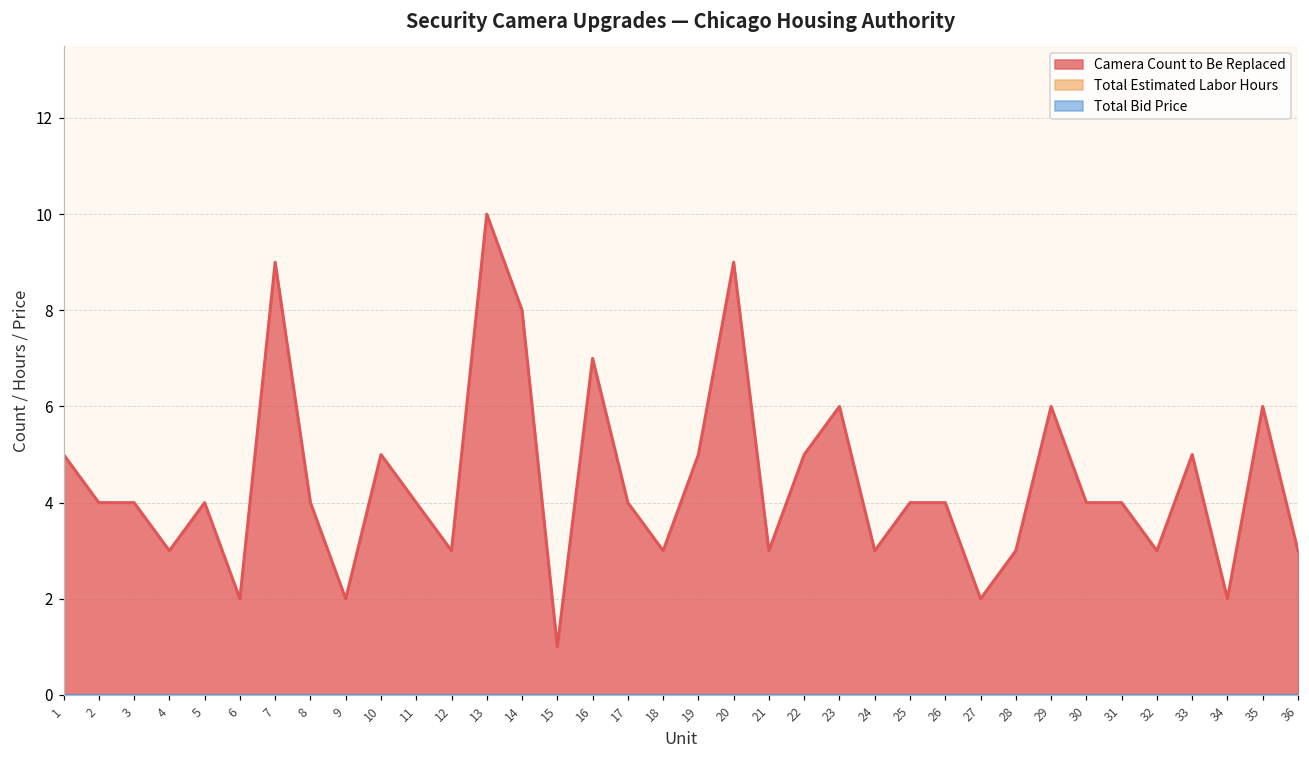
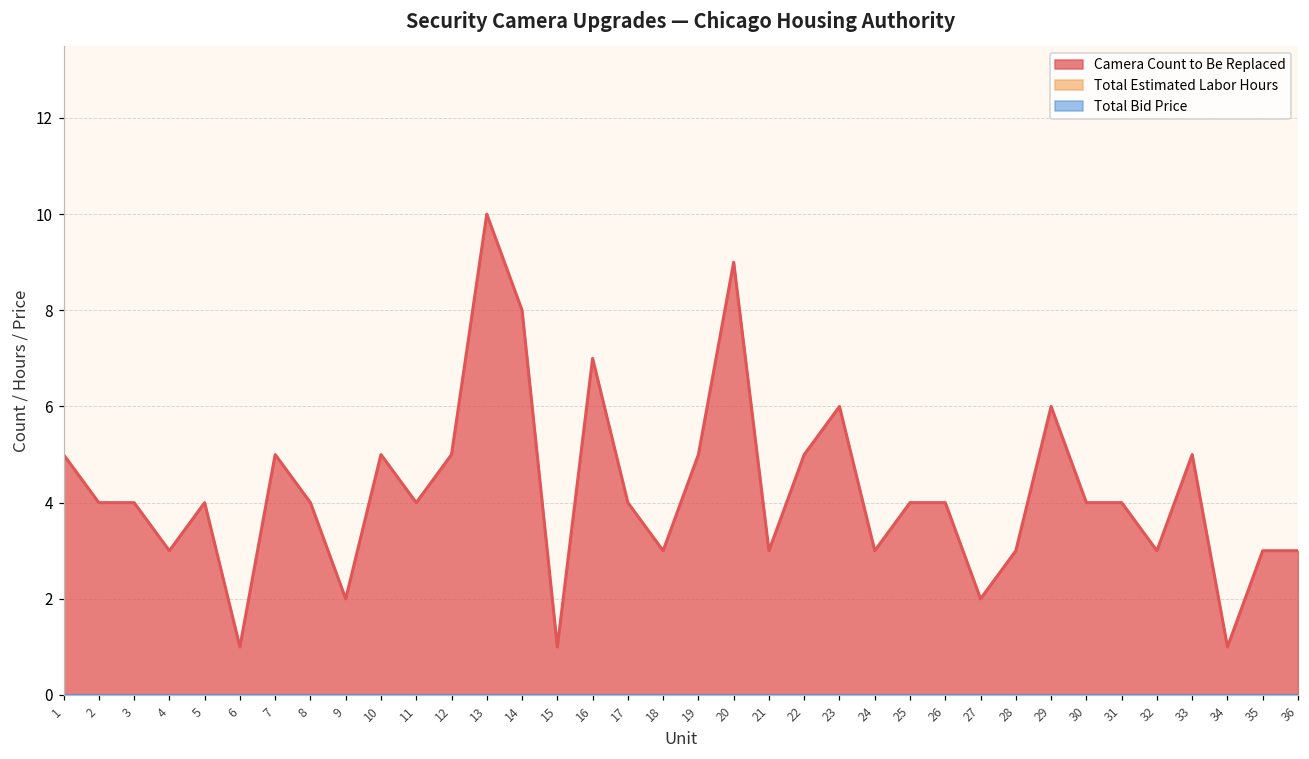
  {
    "Camera Count to Be Replaced": {
      "1": 5,
      "2": 4,
      "3": 4,
      "4": 3,
      "5": 4,
-     "6": 2,
-     "7": 9,
+     "6": 1,
+     "7": 5,
      "8": 4,
      "9": 2,
      "10": 5,
      "11": 4,
-     "12": 3,
+     "12": 5,
      "13": 10,
      "14": 8,
      "15": 1,
      "16": 7,
      "17": 4,
      "18": 3,
      "19": 5,
      "20": 9,
      "21": 3,
      "22": 5,
      "23": 6,
      "24": 3,
      "25": 4,
      "26": 4,
      "27": 2,
      "28": 3,
      "29": 6,
      "30": 4,
      "31": 4,
      "32": 3,
      "33": 5,
-     "34": 2,
-     "35": 6,
+     "34": 1,
+     "35": 3,
      "36": 3
    },
    "Total Bid Price": {
      "1": 0,
      "2": 0,
      "3": 0,
      "4": 0,
      "5": 0,
      "6": 0,
      "7": 0,
      "8": 0,
      "9": 0,
      "10": 0,
      "11": 0,
      "12": 0,
      "13": 0,
      "14": 0,
      "15": 0,
      "16": 0,
      "17": 0,
      "18": 0,
      "19": 0,
      "20": 0,
      "21": 0,
      "22": 0,
      "23": 0,
      "24": 0,
      "25": 0,
      "26": 0,
      "27": 0,
      "28": 0,
      "29": 0,
      "30": 0,
      "31": 0,
      "32": 0,
      "33": 0,
      "34": 0,
      "35": 0,
      "36": 0
    }
  }
